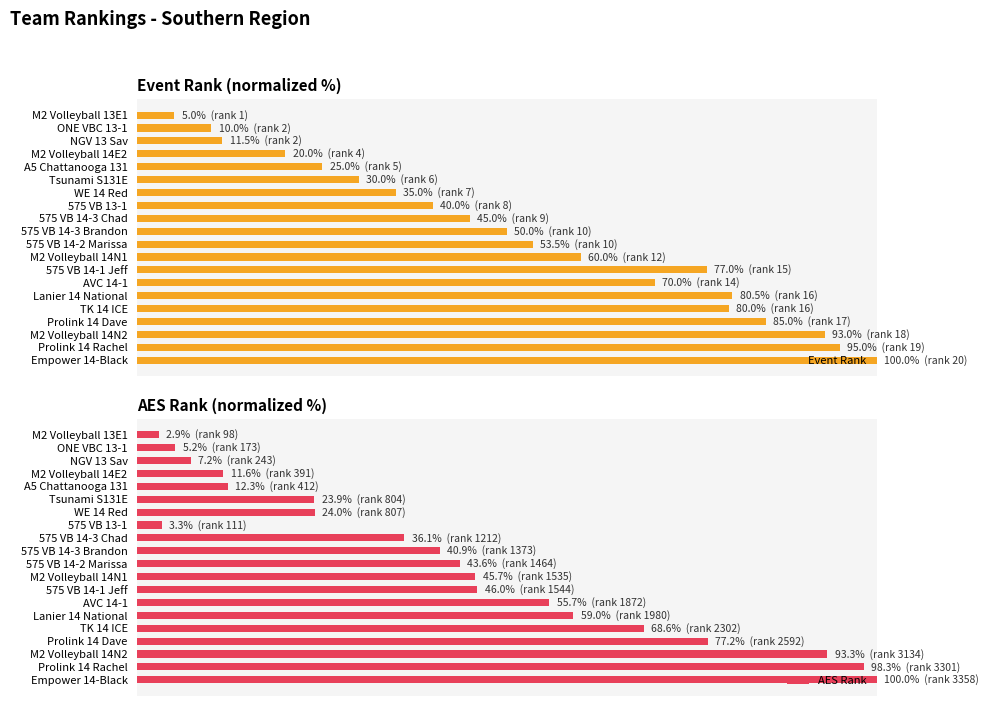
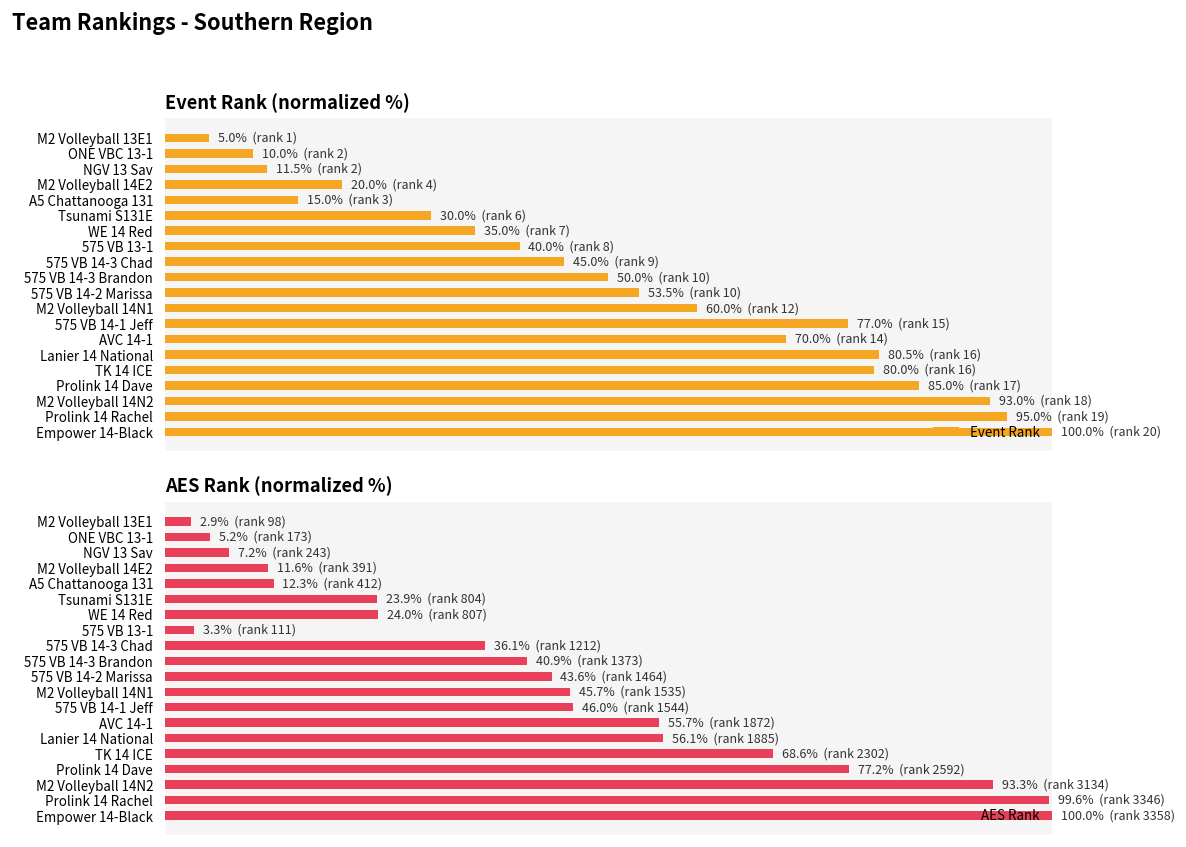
  {
    "Event Rank (normalized %)": {
      "M2 Volleyball 13E1": "5.0%",
      "ONE VBC 13-1": "10.0%",
      "NGV 13 Sav": "11.5%",
      "M2 Volleyball 14E2": "20.0%",
-     "A5 Chattanooga 131": "25.0% (rank 5)",
+     "A5 Chattanooga 131": "15.0% (rank 3)",
      "Tsunami S131E": "30.0%",
      "WE 14 Red": "35.0%",
      "575 VB 13-1": "40.0%",
      "575 VB 14-3 Chad": "45.0%",
      "575 VB 14-3 Brandon": "50.0%",
      "575 VB 14-2 Marissa": "53.5%",
      "M2 Volleyball 14N1": "60.0%",
      "575 VB 14-1 Jeff": "77.0%",
      "AVC 14-1": "70.0%",
      "Lanier 14 National": "80.5%",
      "TK 14 ICE": "80.0%",
      "Prolink 14 Dave": "85.0%",
      "M2 Volleyball 14N2": "93.0%",
      "Prolink 14 Rachel": "95.0%",
      "Empower 14-Black": "100.0%"
    },
    "AES Rank (normalized %)": {
      "M2 Volleyball 13E1": "2.9%",
      "ONE VBC 13-1": "5.2%",
      "NGV 13 Sav": "7.2%",
      "M2 Volleyball 14E2": "11.6%",
      "A5 Chattanooga 131": "12.3%",
      "Tsunami S131E": "23.9%",
      "WE 14 Red": "24.0%",
      "575 VB 13-1": "3.3%",
      "575 VB 14-3 Chad": "36.1%",
      "575 VB 14-3 Brandon": "40.9%",
      "575 VB 14-2 Marissa": "43.6%",
      "M2 Volleyball 14N1": "45.7%",
      "575 VB 14-1 Jeff": "46.0%",
      "AVC 14-1": "55.7%",
-     "Lanier 14 National": "59.0% (rank 1980)",
+     "Lanier 14 National": "56.1% (rank 1885)",
      "TK 14 ICE": "68.6%",
      "Prolink 14 Dave": "77.2%",
      "M2 Volleyball 14N2": "93.3%",
-     "Prolink 14 Rachel": "98.3% (rank 3301)",
+     "Prolink 14 Rachel": "99.6% (rank 3346)",
      "Empower 14-Black": "100.0%"
    }
  }
